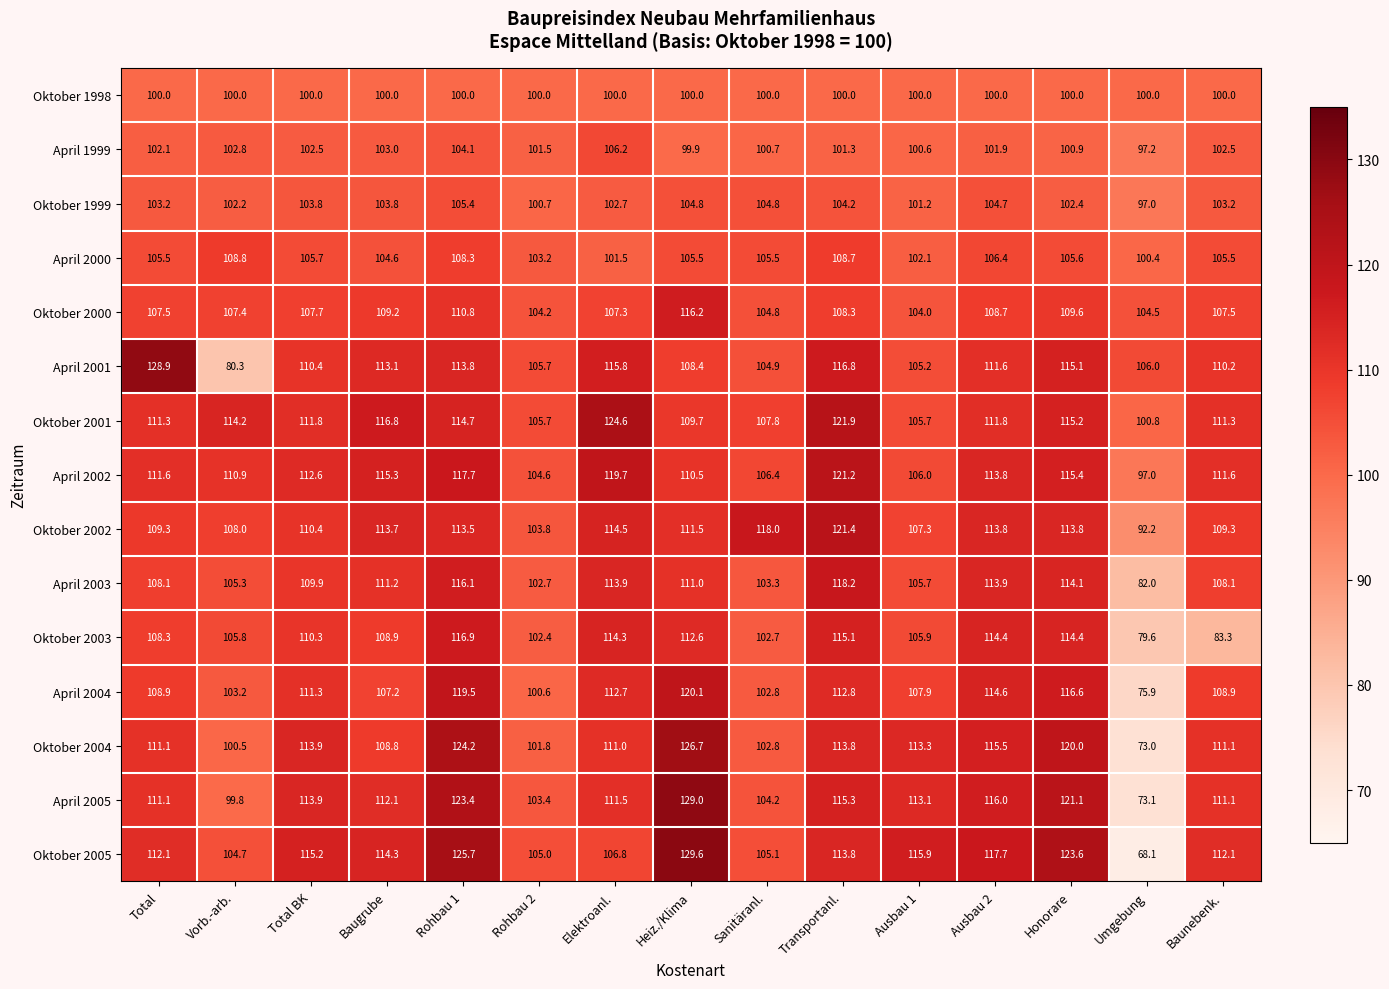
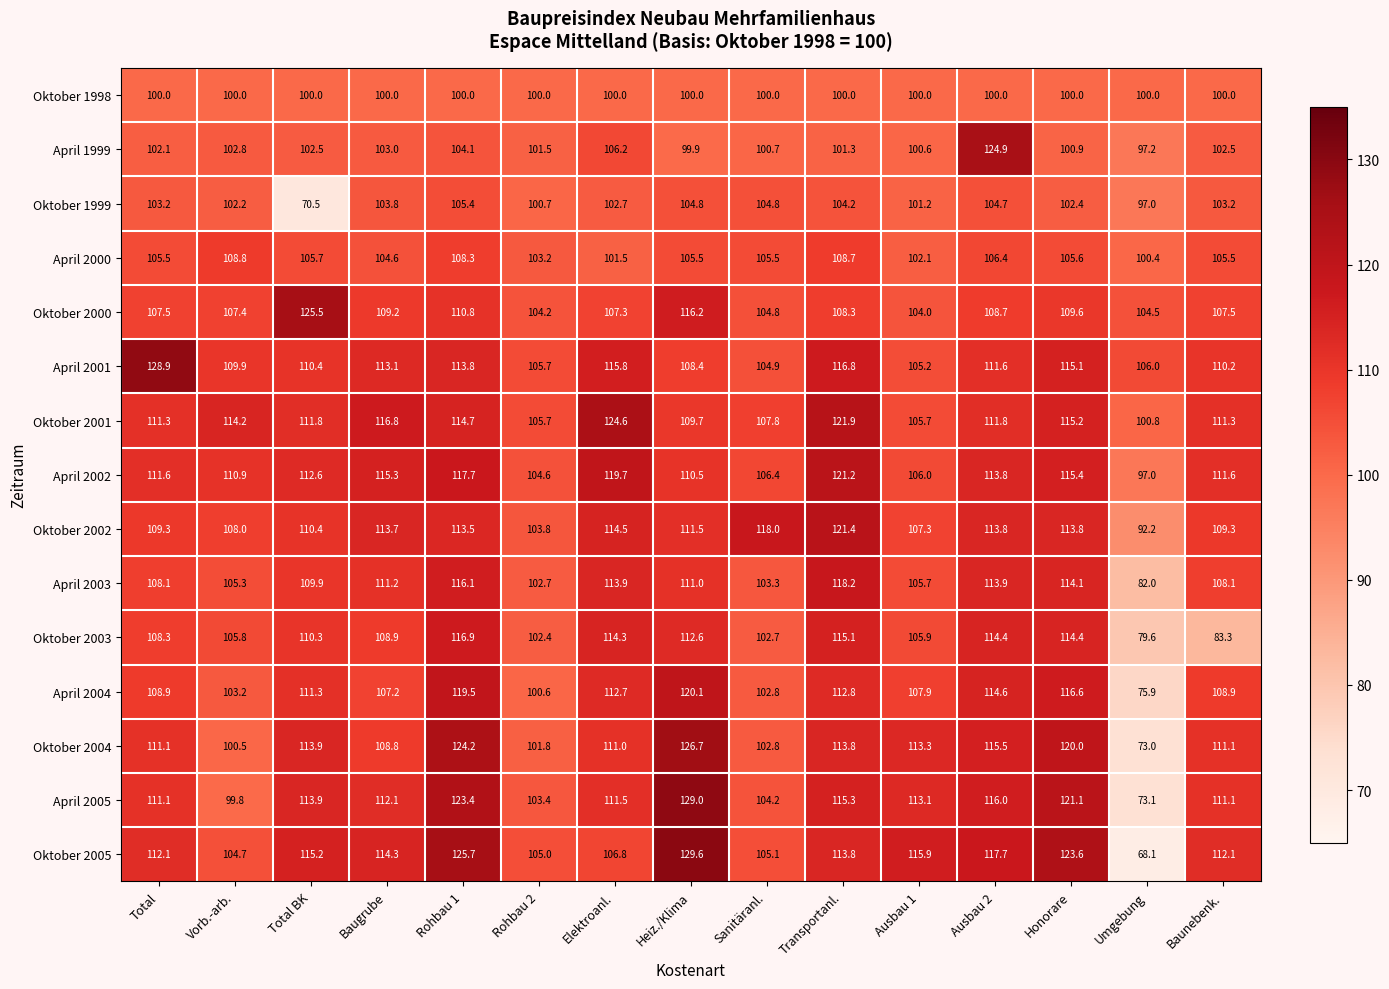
  {
    "April 1999": {
      "Total": 102.1,
      "Vorb.-arb.": 102.8,
      "Total BK": 102.5,
      "Baugrube": 103.0,
      "Rohbau 1": 104.1,
      "Rohbau 2": 101.5,
      "Elektroanl.": 106.2,
      "Heiz./Klima": 99.9,
      "Sanitäranl.": 100.7,
      "Transportanl.": 101.3,
      "Ausbau 1": 100.6,
-     "Ausbau 2": 101.9,
+     "Ausbau 2": 124.9,
      "Honorare": 100.9,
      "Umgebung": 97.2,
      "Baunebenk.": 102.5
    },
    "Oktober 1999": {
      "Total": 103.2,
      "Vorb.-arb.": 102.2,
-     "Total BK": 103.8,
+     "Total BK": 70.5,
      "Baugrube": 103.8,
      "Rohbau 1": 105.4,
      "Rohbau 2": 100.7,
      "Elektroanl.": 102.7,
      "Heiz./Klima": 104.8,
      "Sanitäranl.": 104.8,
      "Transportanl.": 104.2,
      "Ausbau 1": 101.2,
      "Ausbau 2": 104.7,
      "Honorare": 102.4,
      "Umgebung": 97.0,
      "Baunebenk.": 103.2
    },
    "Oktober 2000": {
      "Total": 107.5,
      "Vorb.-arb.": 107.4,
-     "Total BK": 107.7,
+     "Total BK": 125.5,
      "Baugrube": 109.2,
      "Rohbau 1": 110.8,
      "Rohbau 2": 104.2,
      "Elektroanl.": 107.3,
      "Heiz./Klima": 116.2,
      "Sanitäranl.": 104.8,
      "Transportanl.": 108.3,
      "Ausbau 1": 104.0,
      "Ausbau 2": 108.7,
      "Honorare": 109.6,
      "Umgebung": 104.5,
      "Baunebenk.": 107.5
    },
    "April 2001": {
      "Total": 128.9,
-     "Vorb.-arb.": 80.3,
+     "Vorb.-arb.": 109.9,
      "Total BK": 110.4,
      "Baugrube": 113.1,
      "Rohbau 1": 113.8,
      "Rohbau 2": 105.7,
      "Elektroanl.": 115.8,
      "Heiz./Klima": 108.4,
      "Sanitäranl.": 104.9,
      "Transportanl.": 116.8,
      "Ausbau 1": 105.2,
      "Ausbau 2": 111.6,
      "Honorare": 115.1,
      "Umgebung": 106.0,
      "Baunebenk.": 110.2
    }
  }
